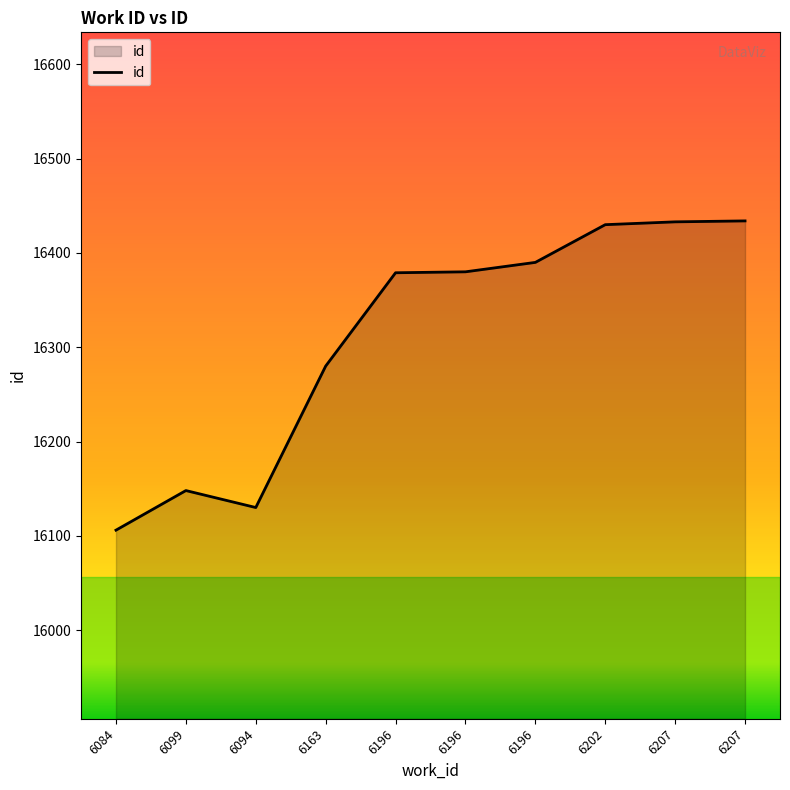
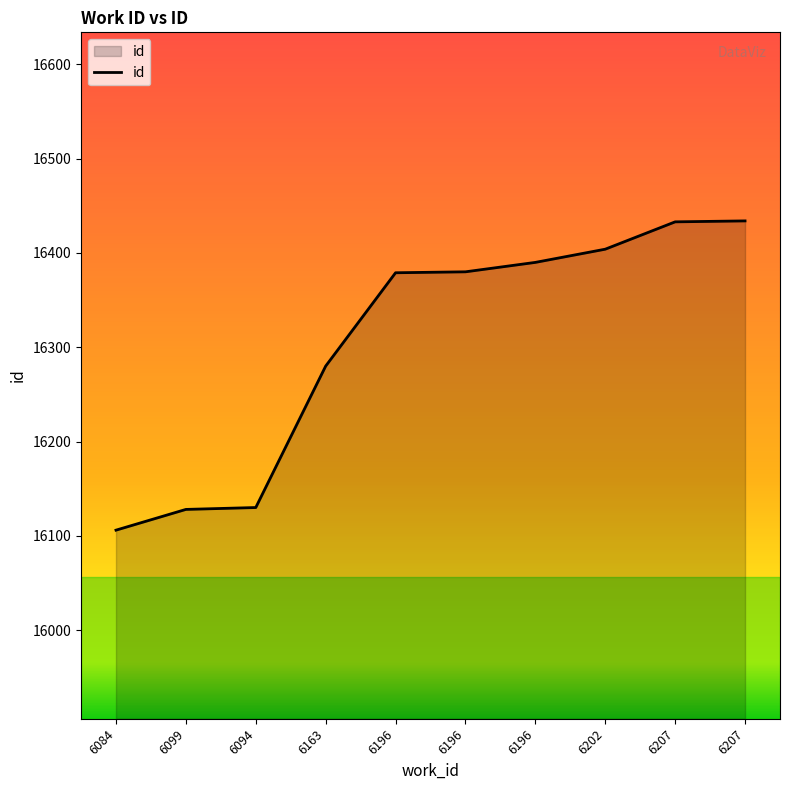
  {
    "6084": 16110,
-   "6099": 16150,
+   "6099": 16130,
    "6094": 16130,
    "6163": 16280,
-   "6202": 16430
+   "6202": 16400
  }
